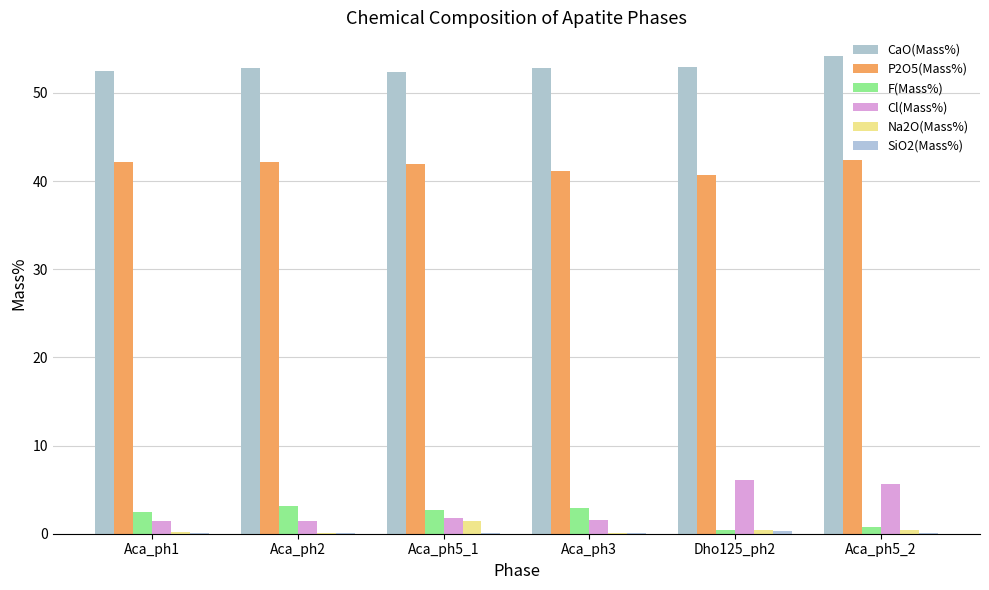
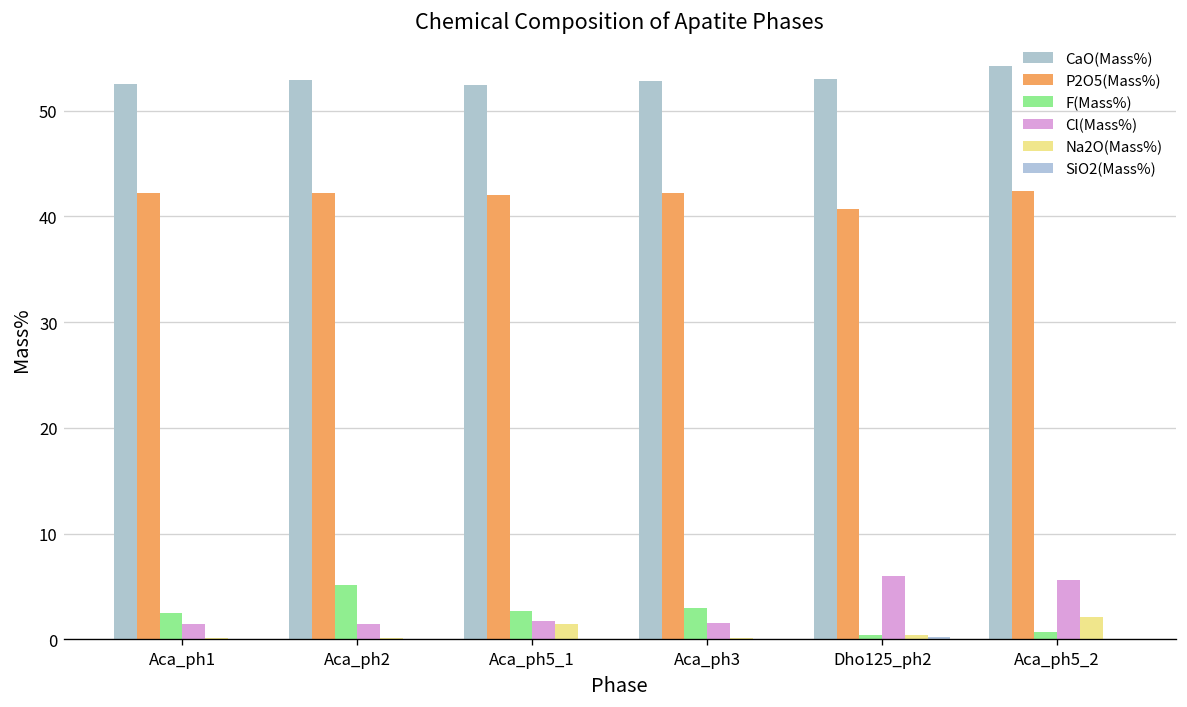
  {
    "P2O5(Mass%)": {
      "Aca_ph1": 42,
      "Aca_ph2": 42,
      "Aca_ph5_1": 42,
-     "Aca_ph3": 41,
+     "Aca_ph3": 42,
      "Dho125_ph2": 41,
      "Aca_ph5_2": 42
    },
    "F(Mass%)": {
      "Aca_ph1": 2,
-     "Aca_ph2": 3,
+     "Aca_ph2": 5,
      "Aca_ph5_1": 3,
      "Aca_ph3": 3,
      "Dho125_ph2": 0,
      "Aca_ph5_2": 1
    },
    "Na2O(Mass%)": {
      "Aca_ph5_1": 1,
      "Dho125_ph2": 0,
-     "Aca_ph5_2": 0
+     "Aca_ph5_2": 2
    }
  }
